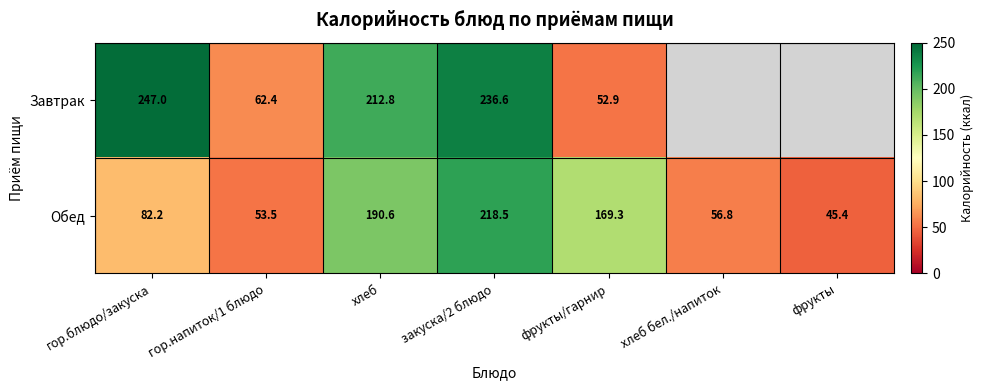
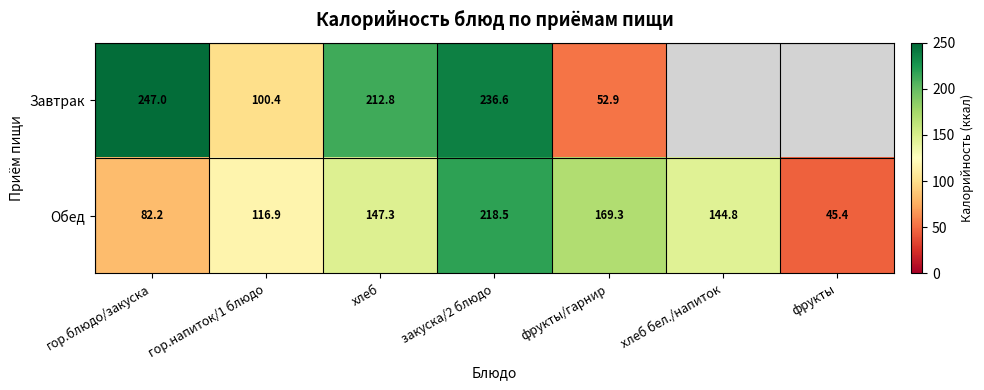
  {
    "Завтрак": {
      "гор.блюдо/закуска": 247.0,
-     "гор.напиток/1 блюдо": 62.4,
+     "гор.напиток/1 блюдо": 100.4,
      "хлеб": 212.8,
      "закуска/2 блюдо": 236.6,
      "фрукты/гарнир": 52.9
    },
    "Обед": {
      "гор.блюдо/закуска": 82.2,
-     "гор.напиток/1 блюдо": 53.5,
-     "хлеб": 190.6,
+     "гор.напиток/1 блюдо": 116.9,
+     "хлеб": 147.3,
      "закуска/2 блюдо": 218.5,
      "фрукты/гарнир": 169.3,
-     "хлеб бел./напиток": 56.8,
+     "хлеб бел./напиток": 144.8,
      "фрукты": 45.4
    }
  }
